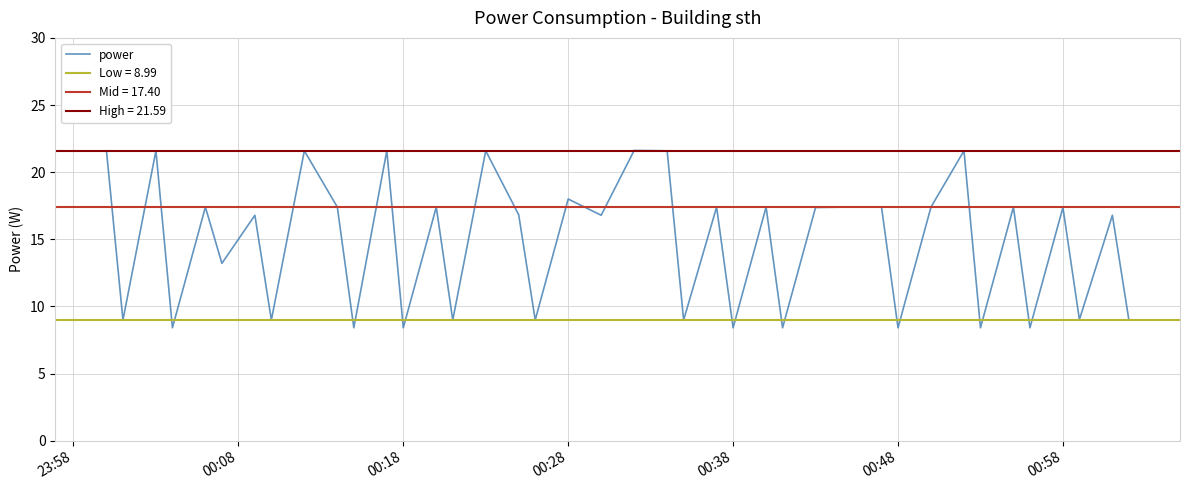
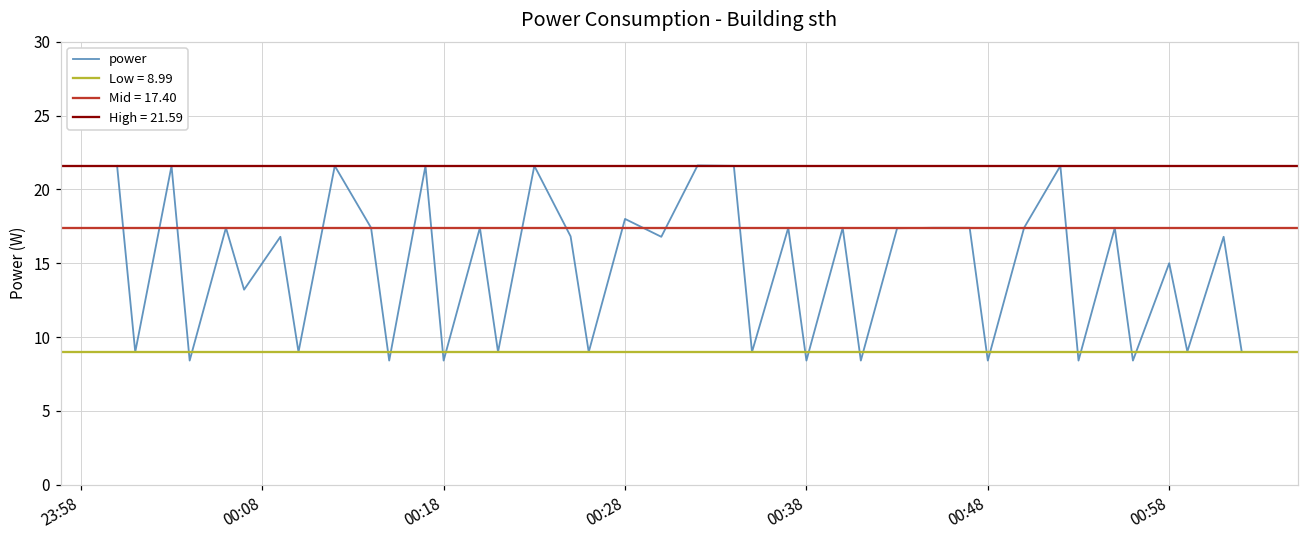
  {
    "00:18": 8.4,
    "00:28": 18.0,
    "00:38": 8.4,
    "00:48": 8.4,
-   "00:58": 17.4
+   "00:58": 15.0
  }
